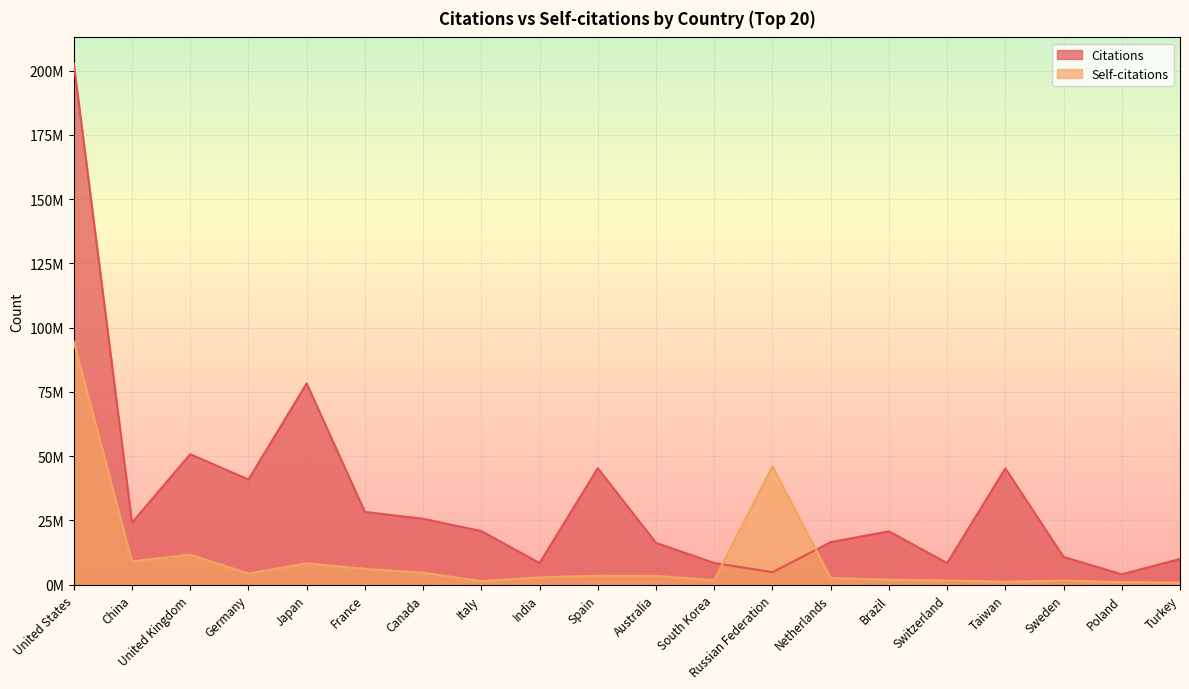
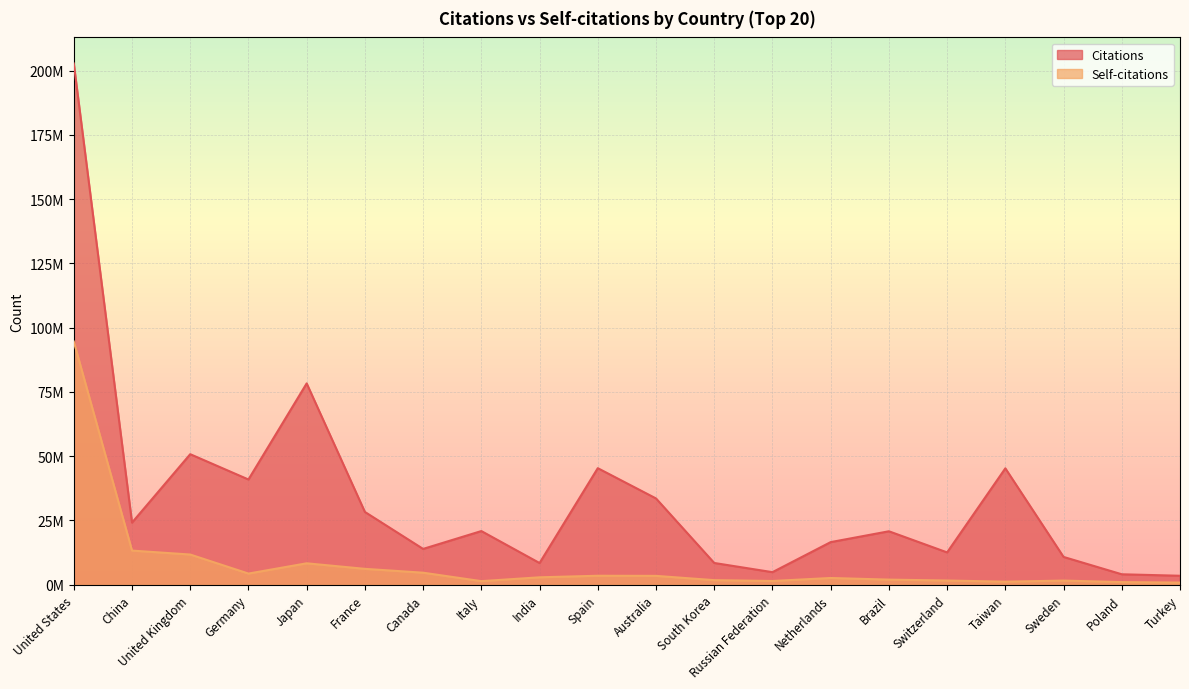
  {
    "Citations": {
      "United States": 203000000,
      "China": 24000000,
      "United Kingdom": 51000000,
      "Germany": 41000000,
      "Japan": 78000000,
      "France": 28000000,
-     "Canada": 26000000,
+     "Canada": 14000000,
      "Italy": 21000000,
      "India": 8000000,
      "Spain": 45000000,
-     "Australia": 16000000,
+     "Australia": 34000000,
      "South Korea": 8000000,
      "Russian Federation": 5000000,
      "Netherlands": 17000000,
      "Brazil": 21000000,
-     "Switzerland": 8000000,
+     "Switzerland": 13000000,
      "Taiwan": 45000000,
      "Sweden": 11000000,
      "Poland": 4000000,
-     "Turkey": 10000000
+     "Turkey": 4000000
    },
    "Self-citations": {
      "United States": 95000000,
-     "China": 9000000,
+     "China": 13000000,
      "United Kingdom": 12000000,
      "Germany": 4000000,
      "Japan": 8000000,
      "France": 6000000,
      "Canada": 5000000,
      "Italy": 1000000,
      "India": 3000000,
      "Spain": 4000000,
      "Australia": 3000000,
      "South Korea": 2000000,
-     "Russian Federation": 46000000,
+     "Russian Federation": 1000000,
      "Netherlands": 3000000,
      "Brazil": 2000000,
      "Switzerland": 2000000,
      "Taiwan": 1000000,
      "Sweden": 2000000,
      "Poland": 1000000,
      "Turkey": 1000000
    }
  }
